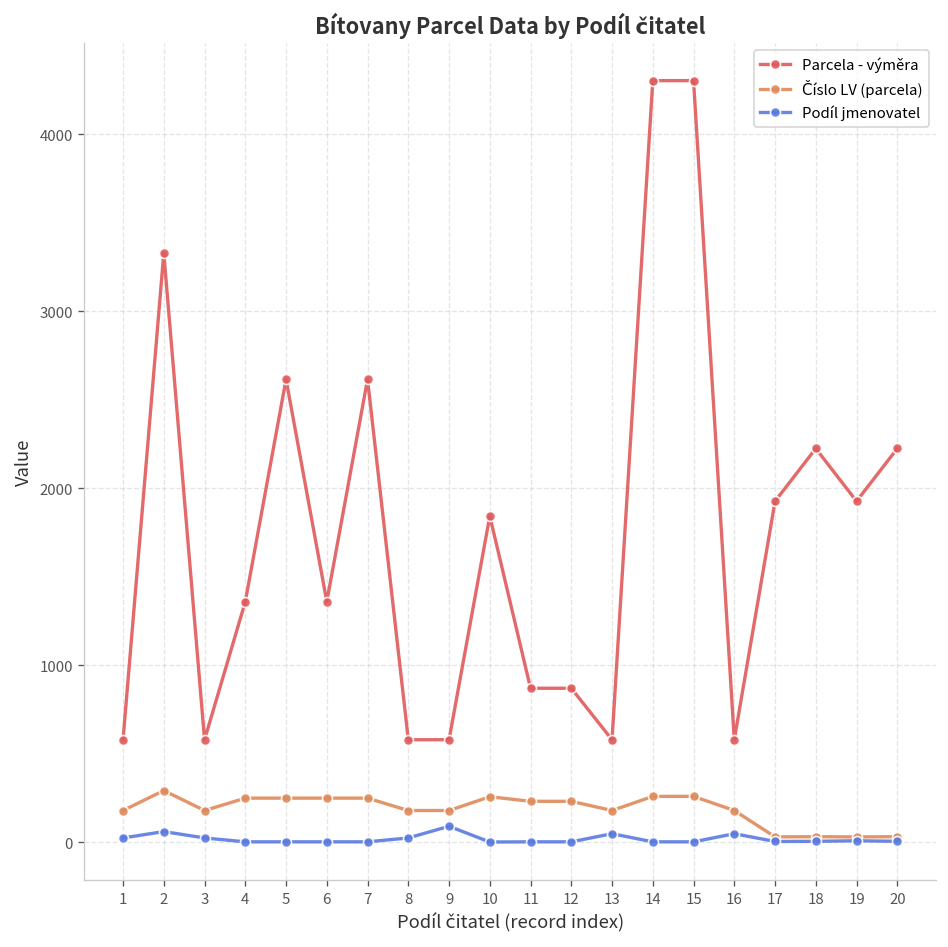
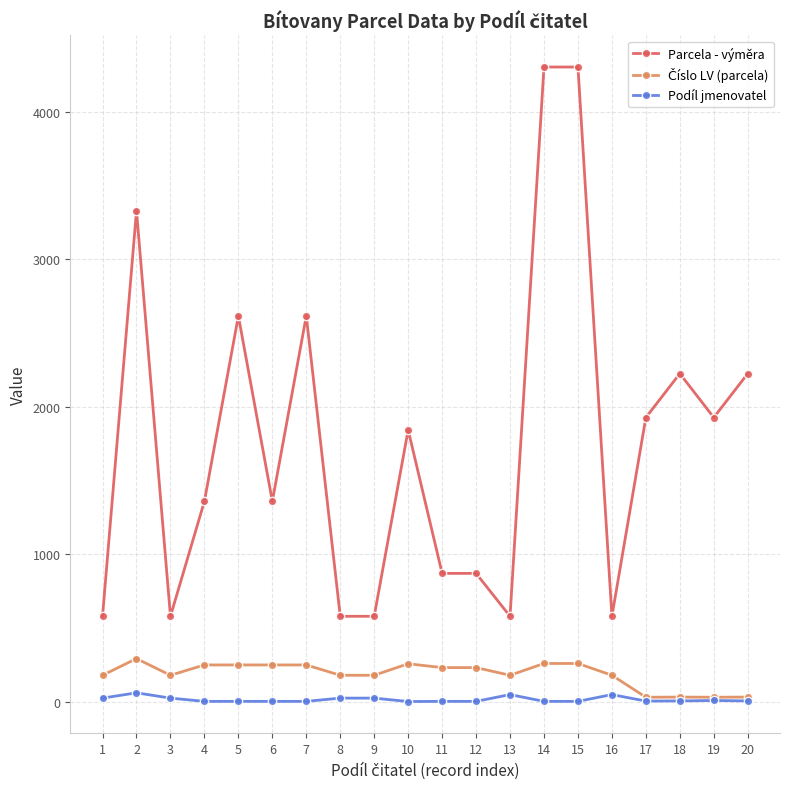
  {
    "Podíl jmenovatel": {
      "1": 20,
      "2": 60,
      "3": 20,
      "4": 0,
      "5": 0,
      "6": 0,
      "7": 0,
      "8": 20,
-     "9": 90,
+     "9": 20,
      "10": 0,
      "11": 0,
      "12": 0,
      "13": 50,
      "14": 0,
      "15": 0,
      "16": 50,
      "17": 0,
      "18": 10,
      "19": 10,
      "20": 10
    }
  }
